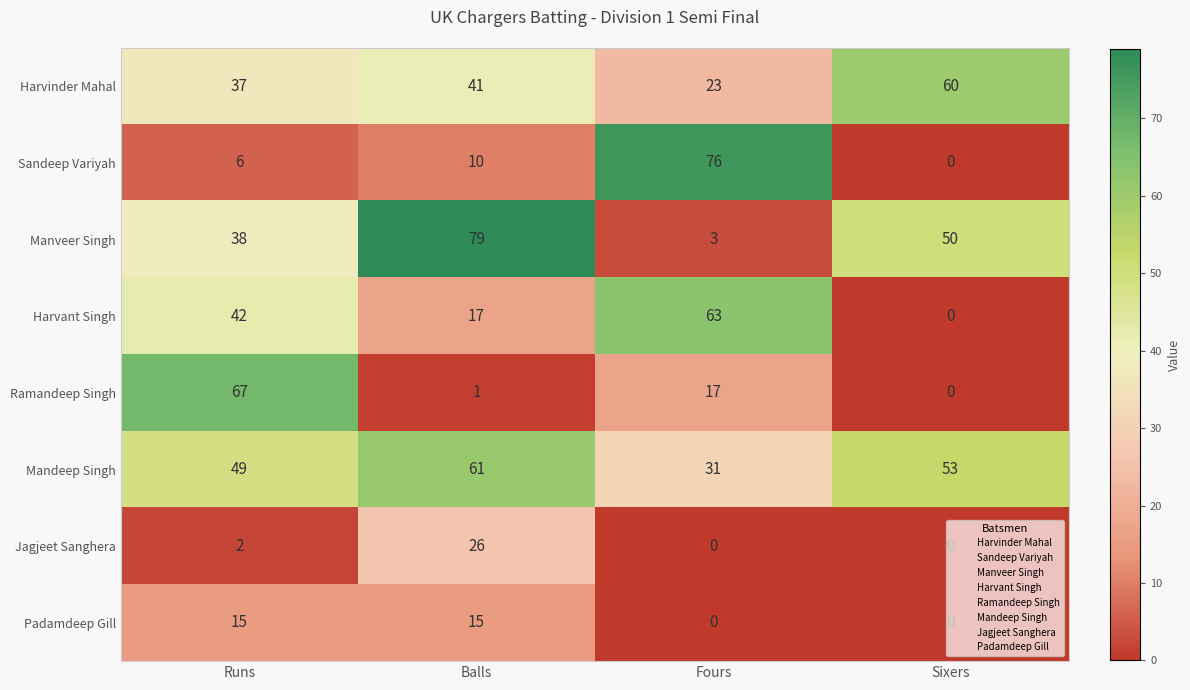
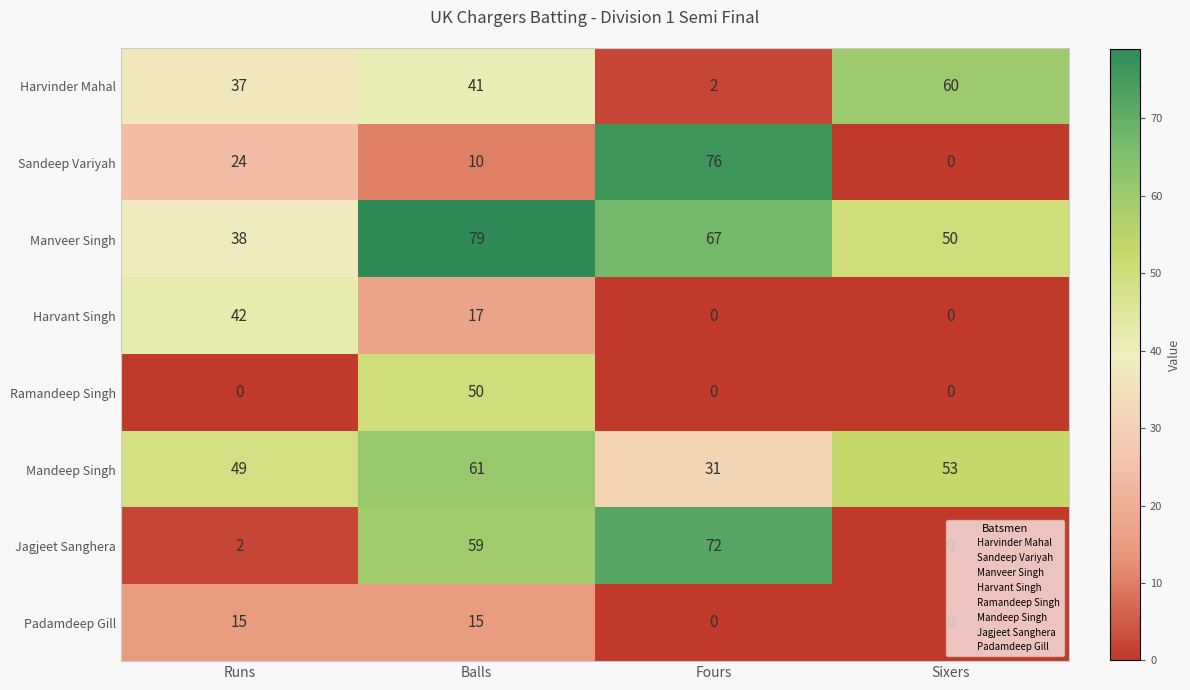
  {
    "Harvinder Mahal": {
      "Runs": 37,
      "Balls": 41,
-     "Fours": 23,
+     "Fours": 2,
      "Sixers": 60
    },
    "Sandeep Variyah": {
-     "Runs": 6,
+     "Runs": 24,
      "Balls": 10,
      "Fours": 76,
      "Sixers": 0
    },
    "Manveer Singh": {
      "Runs": 38,
      "Balls": 79,
-     "Fours": 3,
+     "Fours": 67,
      "Sixers": 50
    },
    "Harvant Singh": {
      "Runs": 42,
      "Balls": 17,
-     "Fours": 63,
+     "Fours": 0,
      "Sixers": 0
    },
    "Ramandeep Singh": {
-     "Runs": 67,
-     "Balls": 1,
-     "Fours": 17,
+     "Runs": 0,
+     "Balls": 50,
+     "Fours": 0,
      "Sixers": 0
    },
    "Mandeep Singh": {
      "Runs": 49,
      "Balls": 61,
      "Fours": 31,
      "Sixers": 53
    },
    "Jagjeet Sanghera": {
      "Runs": 2,
-     "Balls": 26,
-     "Fours": 0
+     "Balls": 59,
+     "Fours": 72
    },
    "Padamdeep Gill": {
      "Runs": 15,
      "Balls": 15,
      "Fours": 0
    }
  }
